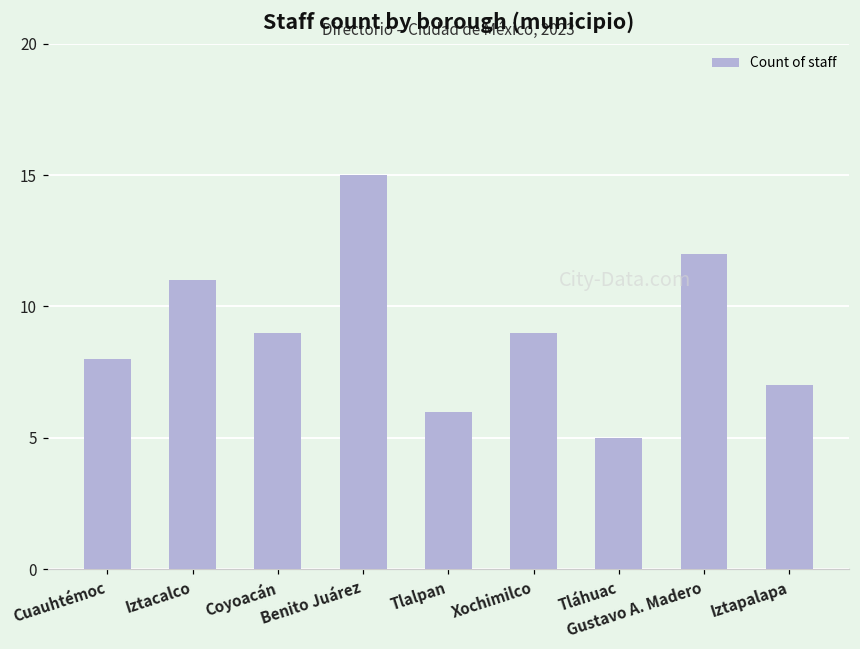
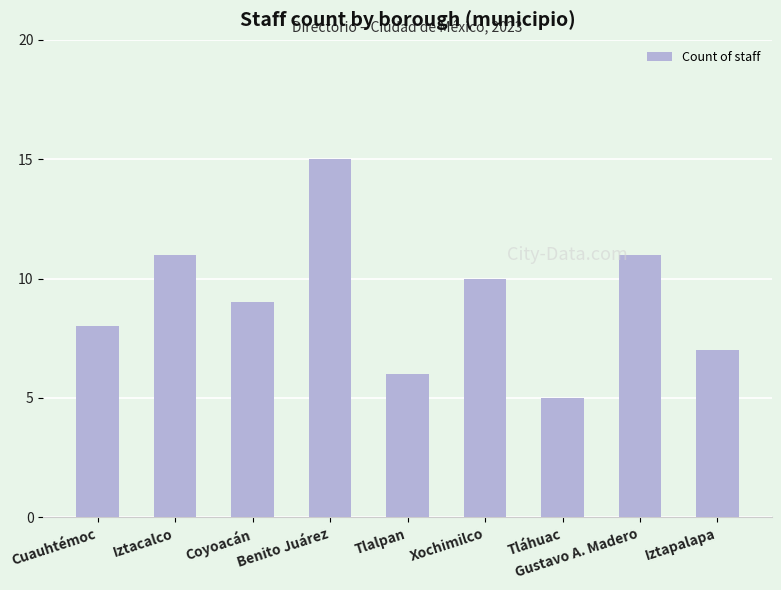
  {
    "Cuauhtémoc": 8,
    "Iztacalco": 11,
    "Coyoacán": 9,
    "Benito Juárez": 15,
    "Tlalpan": 6,
-   "Xochimilco": 9,
+   "Xochimilco": 10,
    "Tláhuac": 5,
-   "Gustavo A. Madero": 12,
+   "Gustavo A. Madero": 11,
    "Iztapalapa": 7
  }
